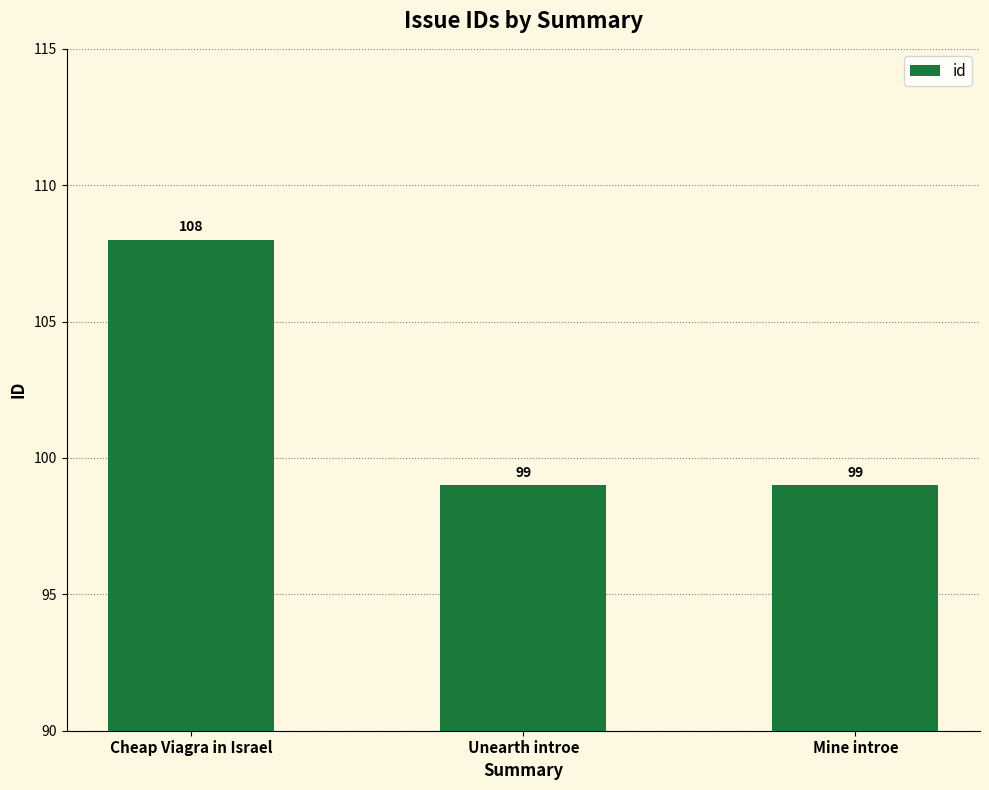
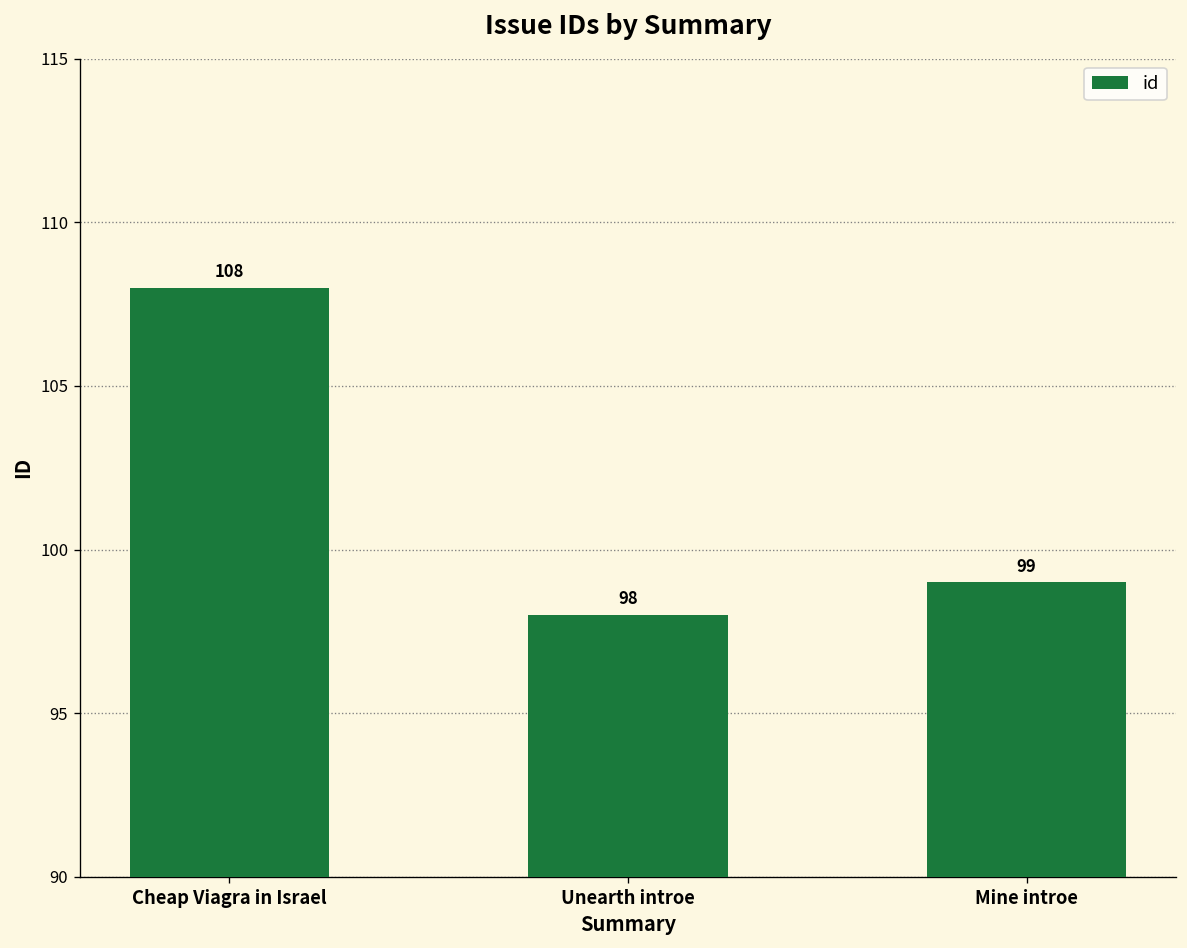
  {
    "Cheap Viagra in Israel": 108,
-   "Unearth introe": 99,
+   "Unearth introe": 98,
    "Mine introe": 99
  }
